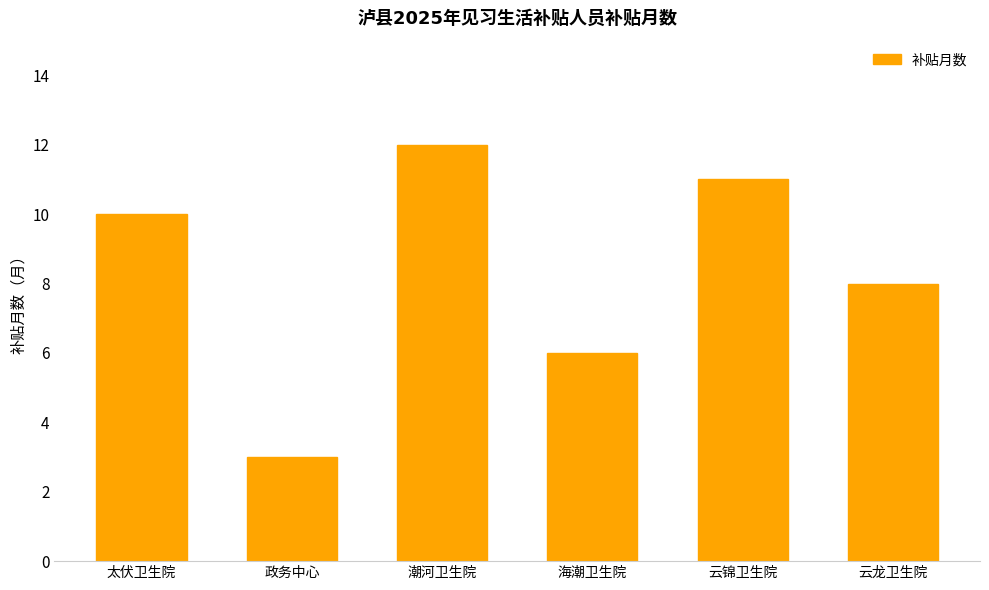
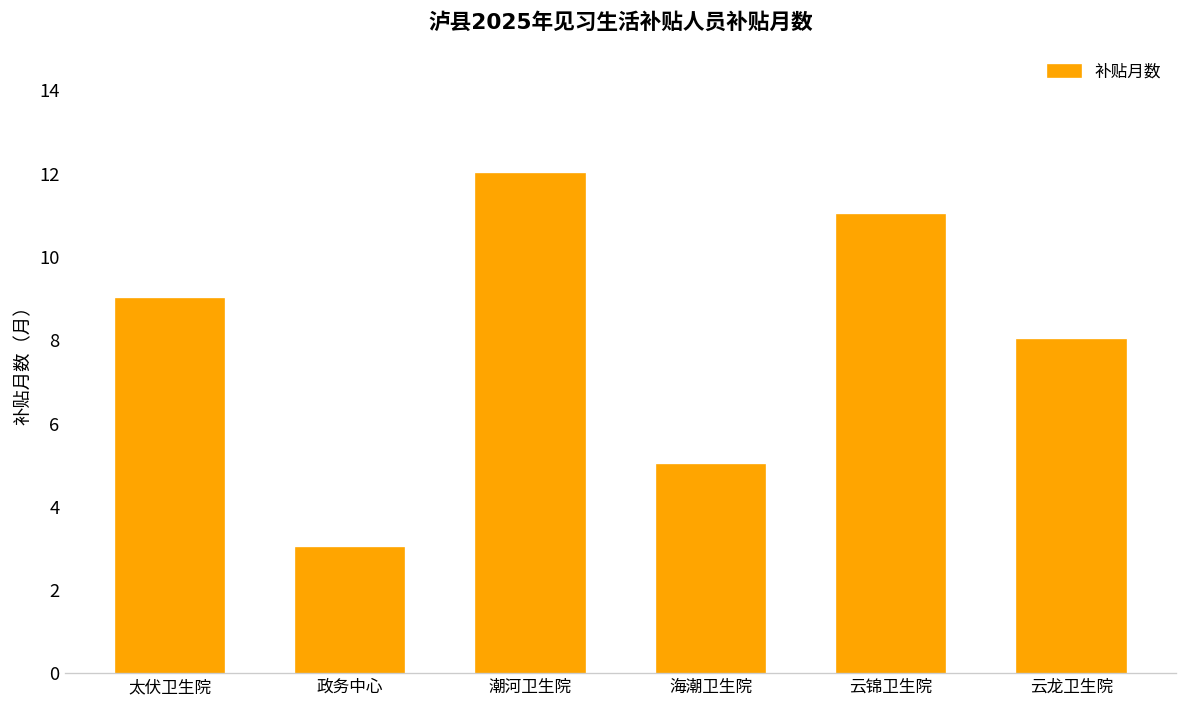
  {
-   "太伏卫生院": 10,
+   "太伏卫生院": 9,
    "政务中心": 3,
    "潮河卫生院": 12,
-   "海潮卫生院": 6,
+   "海潮卫生院": 5,
    "云锦卫生院": 11,
    "云龙卫生院": 8
  }
